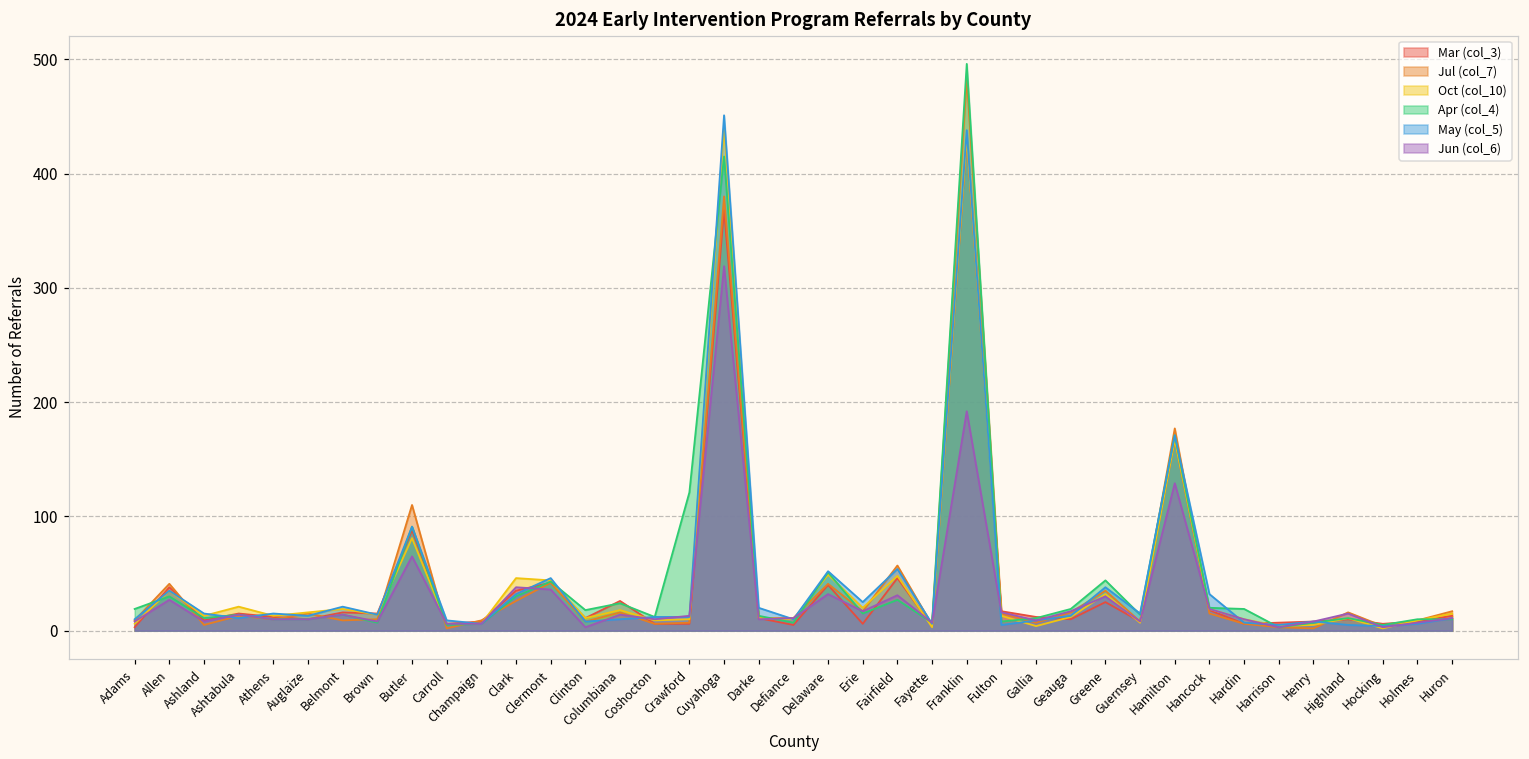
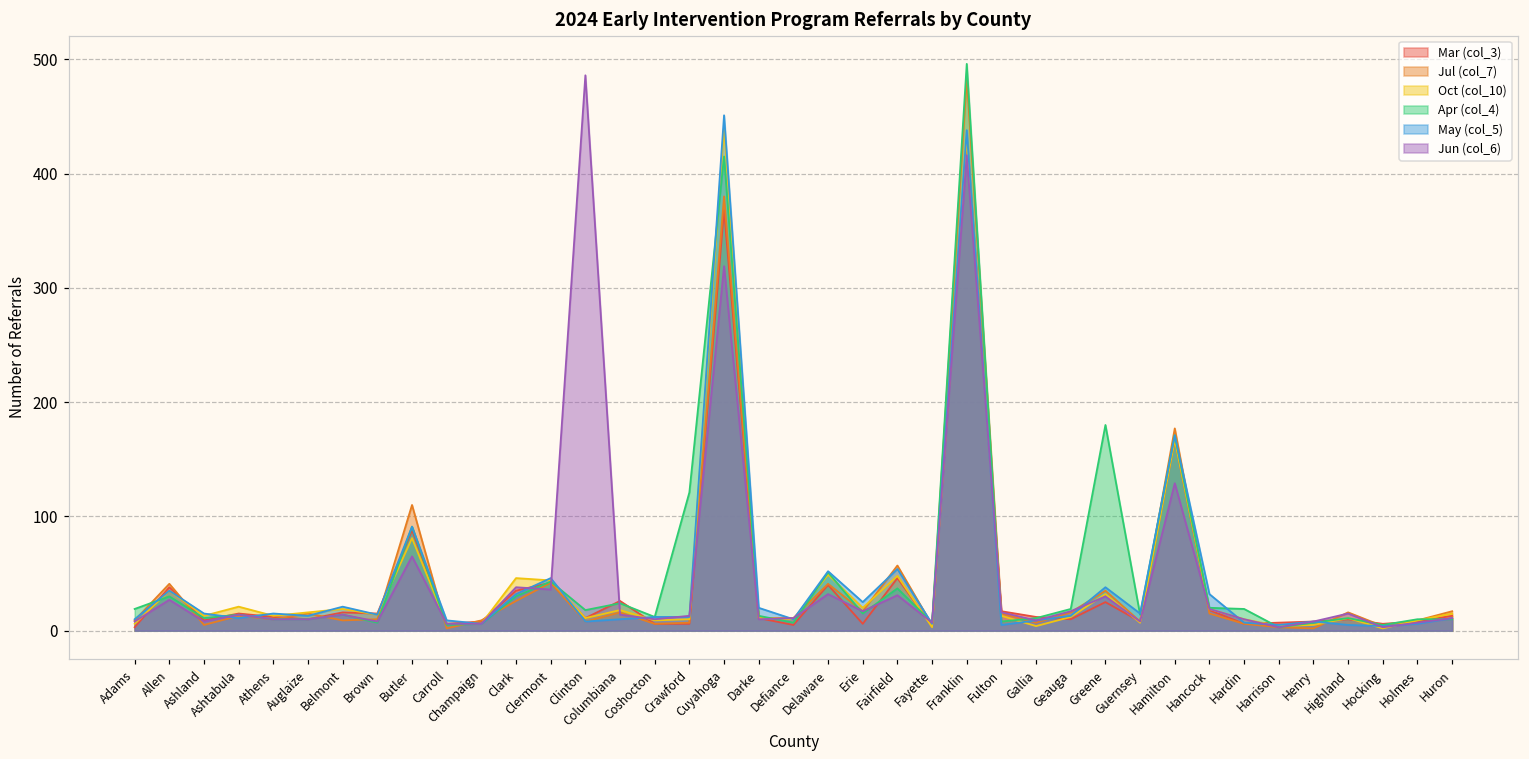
  {
    "Apr (col_4)": {
      "Adams": 19,
      "Allen": 30,
      "Clinton": 18,
      "Crawford": 121,
      "Cuyahoga": 415,
-     "Fairfield": 27,
+     "Fairfield": 37,
      "Franklin": 496,
      "Fulton": 8,
-     "Greene": 44,
+     "Greene": 180,
      "Hardin": 19
    },
    "May (col_5)": {
      "Carroll": 9,
      "Columbiana": 10,
      "Cuyahoga": 451,
      "Darke": 20,
      "Erie": 25,
      "Fairfield": 54,
      "Franklin": 438,
      "Fulton": 5,
      "Greene": 38,
      "Hancock": 32,
      "Highland": 5
    },
    "Jun (col_6)": {
      "Allen": 27,
      "Butler": 65,
      "Clark": 38,
      "Clermont": 36,
-     "Clinton": 3,
+     "Clinton": 486,
      "Cuyahoga": 319,
      "Delaware": 32,
      "Fairfield": 31,
-     "Franklin": 192,
+     "Franklin": 416,
      "Hamilton": 129
    }
  }
